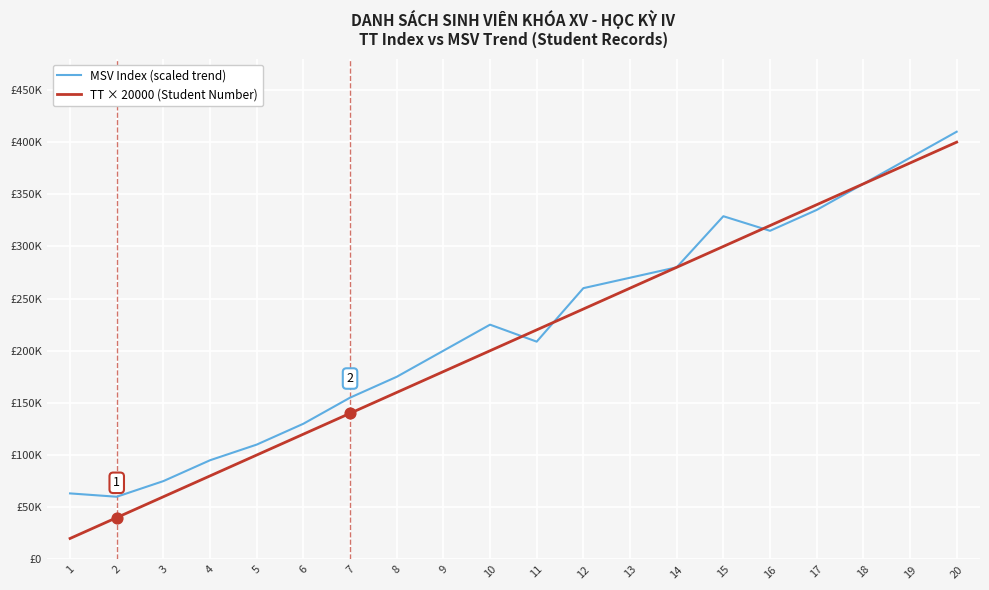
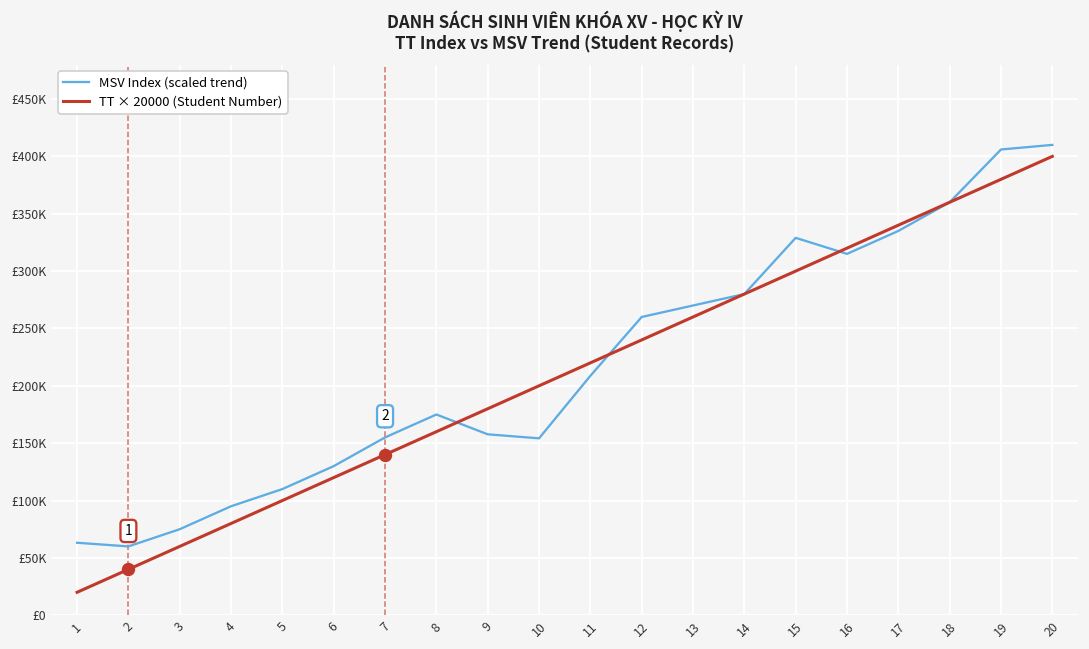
  {
    "MSV Index (scaled trend)": {
      "1": "£63000",
      "3": "£75000",
      "4": "£95000",
      "5": "£110000",
      "6": "£130000",
      "8": "£175000",
-     "9": "£200000",
-     "10": "£225000",
+     "9": "£158000",
+     "10": "£154000",
      "11": "£209000",
      "12": "£260000",
      "13": "£270000",
      "15": "£329000",
      "16": "£315000",
      "17": "£335000",
-     "19": "£385000",
+     "19": "£406000",
      "20": "£410000"
    }
  }
